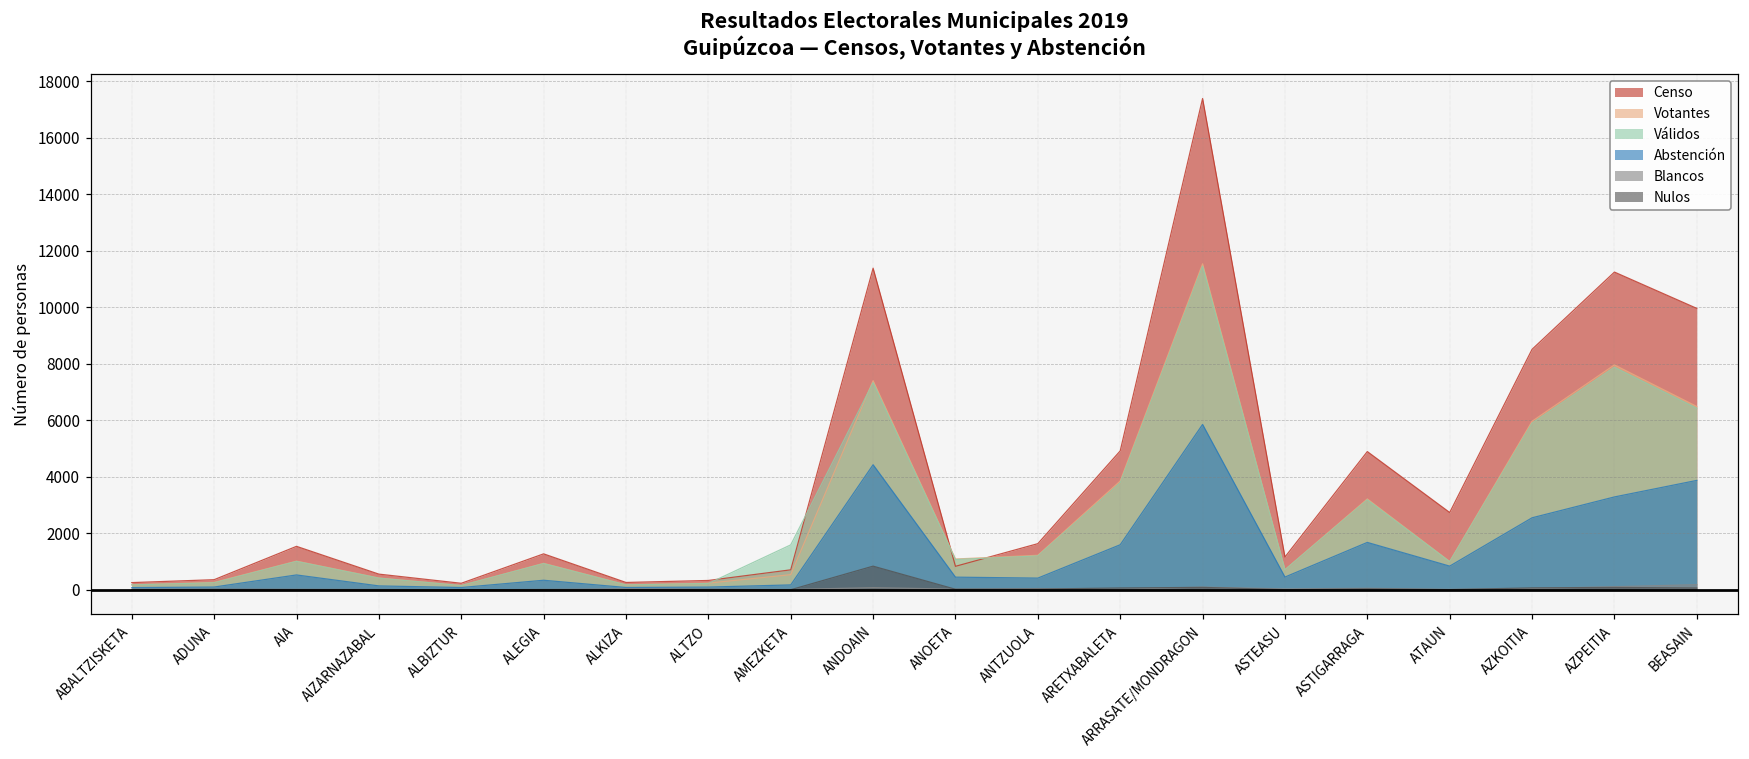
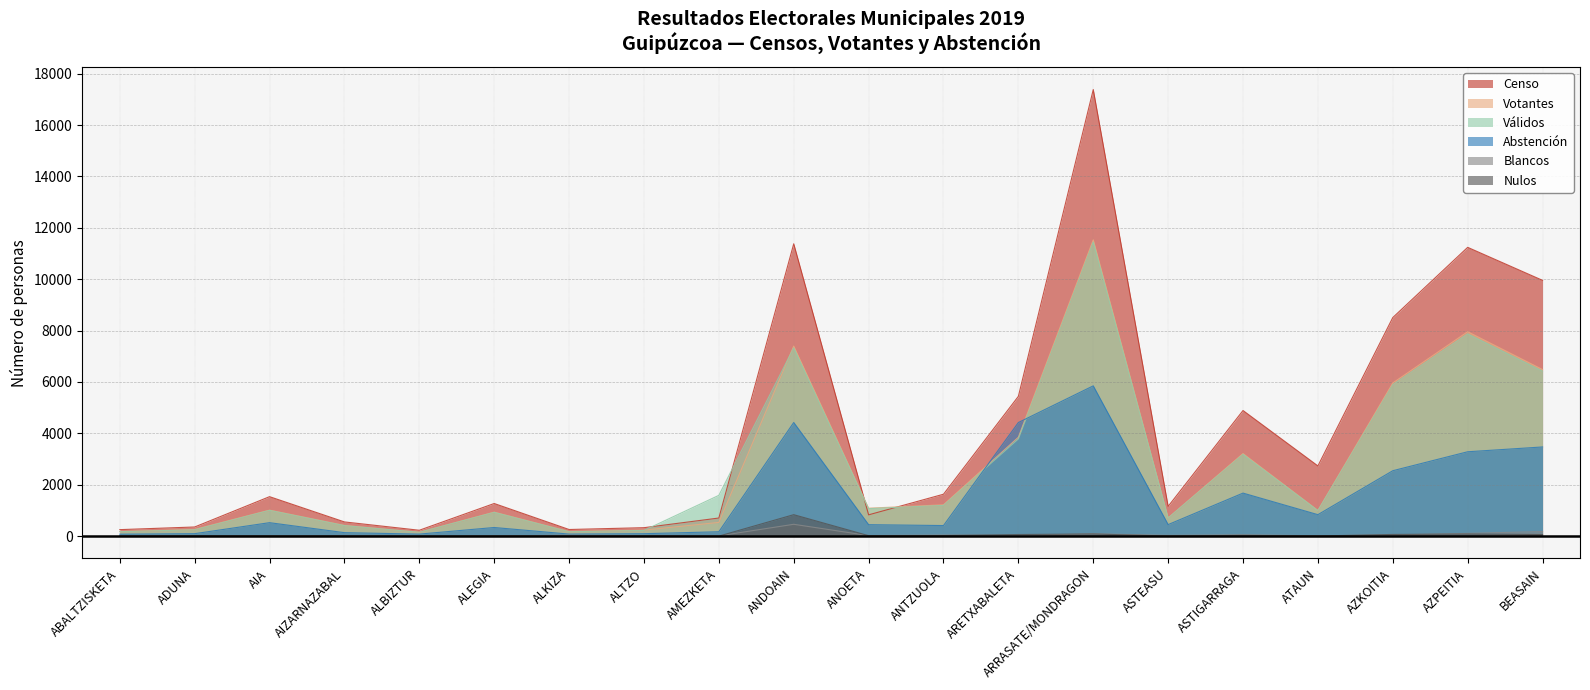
  {
    "Censo": {
      "AIA": 1500,
      "AIZARNAZABAL": 600,
      "ALEGIA": 1300,
      "AMEZKETA": 700,
      "ANDOAIN": 11400,
      "ANOETA": 800,
      "ANTZUOLA": 1600,
-     "ARETXABALETA": 4900,
+     "ARETXABALETA": 5400,
      "ARRASATE/MONDRAGON": 17400,
      "ASTEASU": 1200,
      "ASTIGARRAGA": 4900,
      "ATAUN": 2700,
      "AZKOITIA": 8500,
      "AZPEITIA": 11200,
      "BEASAIN": 10000
    },
    "Votantes": {
      "AMEZKETA": 500
    },
    "Válidos": {
      "AMEZKETA": 1600
    },
    "Abstención": {
      "AIA": 500,
      "AIZARNAZABAL": 100,
      "ALEGIA": 300,
      "AMEZKETA": 200,
      "ANDOAIN": 4400,
      "ANOETA": 400,
      "ANTZUOLA": 400,
-     "ARETXABALETA": 1600,
+     "ARETXABALETA": 4400,
      "ARRASATE/MONDRAGON": 5800,
      "ASTEASU": 400,
      "ASTIGARRAGA": 1700,
      "ATAUN": 800,
      "AZKOITIA": 2500,
      "AZPEITIA": 3300,
-     "BEASAIN": 3900
+     "BEASAIN": 3500
    },
    "Blancos": {
-     "ANDOAIN": 100,
+     "ANDOAIN": 500,
      "BEASAIN": 200
    },
    "Nulos": {
      "ANDOAIN": 800,
      "BEASAIN": 100
    }
  }
